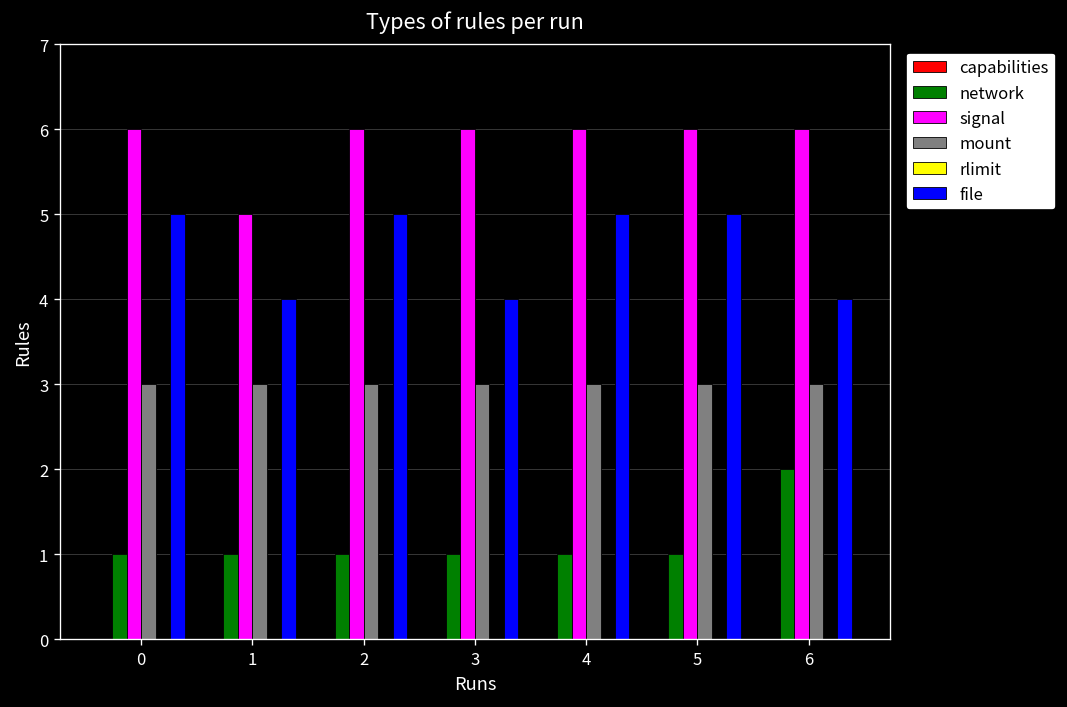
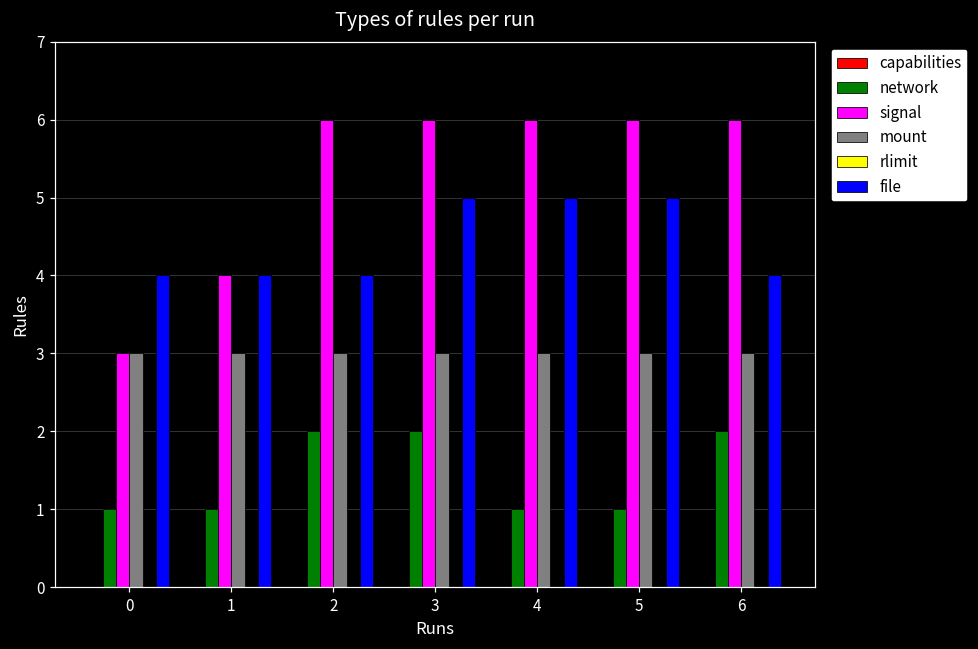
  {
    "capabilities": {
      "0": 0,
      "1": 0,
      "2": 0,
      "3": 0,
      "4": 0,
      "5": 0,
      "6": 0
    },
    "network": {
      "0": 1,
      "1": 1,
-     "2": 1,
-     "3": 1,
+     "2": 2,
+     "3": 2,
      "4": 1,
      "5": 1,
      "6": 2
    },
    "signal": {
-     "0": 6,
-     "1": 5,
+     "0": 3,
+     "1": 4,
      "2": 6,
      "3": 6,
      "4": 6,
      "5": 6,
      "6": 6
    },
    "mount": {
      "0": 3,
      "1": 3,
      "2": 3,
      "3": 3,
      "4": 3,
      "5": 3,
      "6": 3
    },
    "rlimit": {
      "0": 0,
      "1": 0,
      "2": 0,
      "3": 0,
      "4": 0,
      "5": 0,
      "6": 0
    },
    "file": {
-     "0": 5,
+     "0": 4,
      "1": 4,
-     "2": 5,
-     "3": 4,
+     "2": 4,
+     "3": 5,
      "4": 5,
      "5": 5,
      "6": 4
    }
  }
